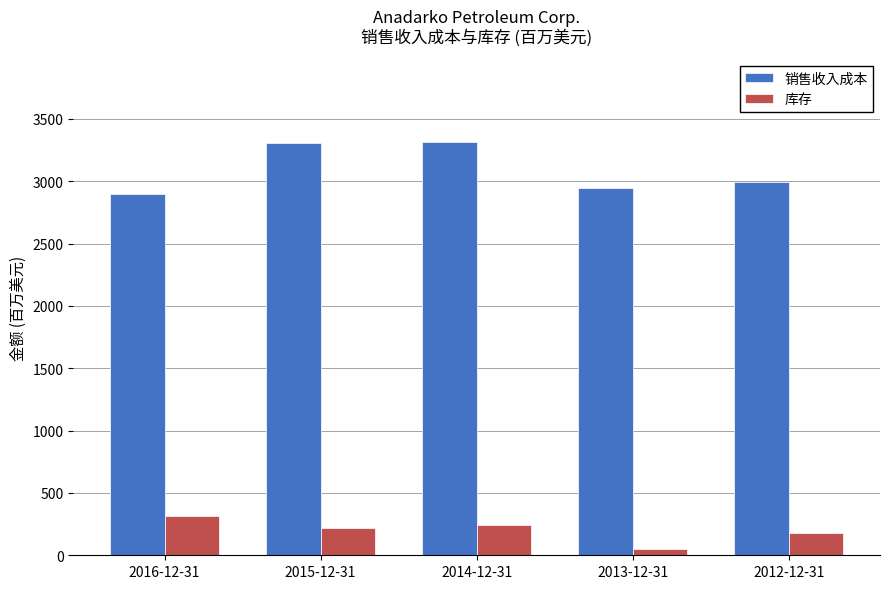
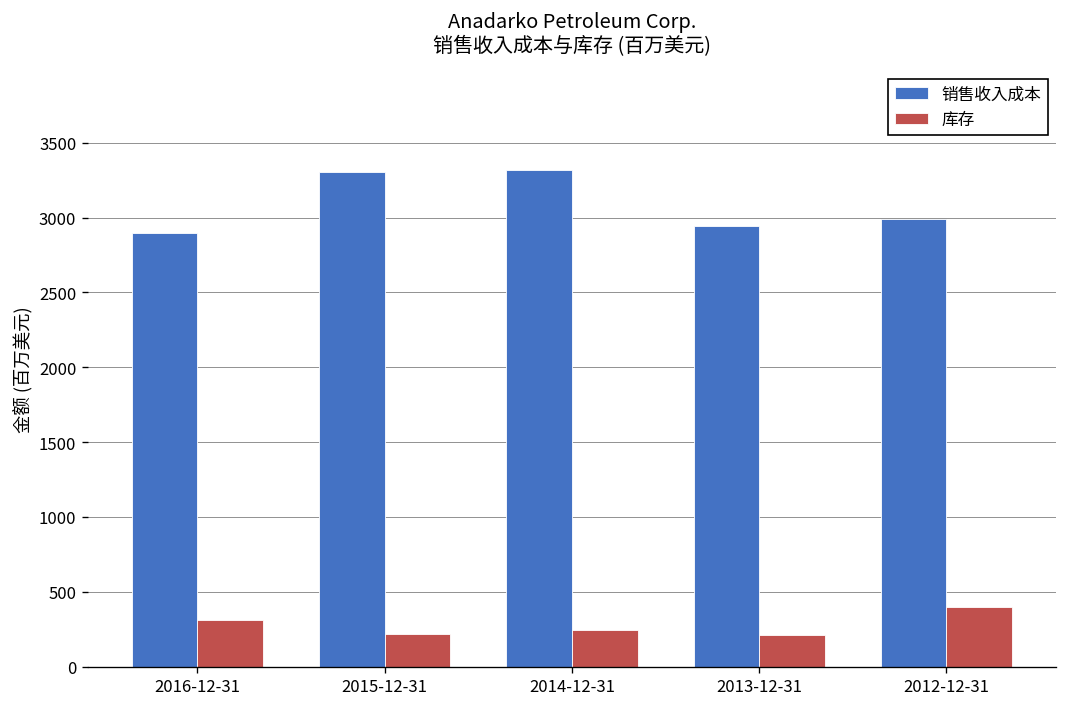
  {
    "销售收入成本": {
      "2016-12-31": 2900,
      "2015-12-31": 3300,
      "2014-12-31": 3320,
      "2013-12-31": 2940,
      "2012-12-31": 2990
    },
    "库存": {
      "2016-12-31": 310,
      "2015-12-31": 220,
      "2014-12-31": 240,
-     "2013-12-31": 50,
-     "2012-12-31": 180
+     "2013-12-31": 210,
+     "2012-12-31": 400
    }
  }
